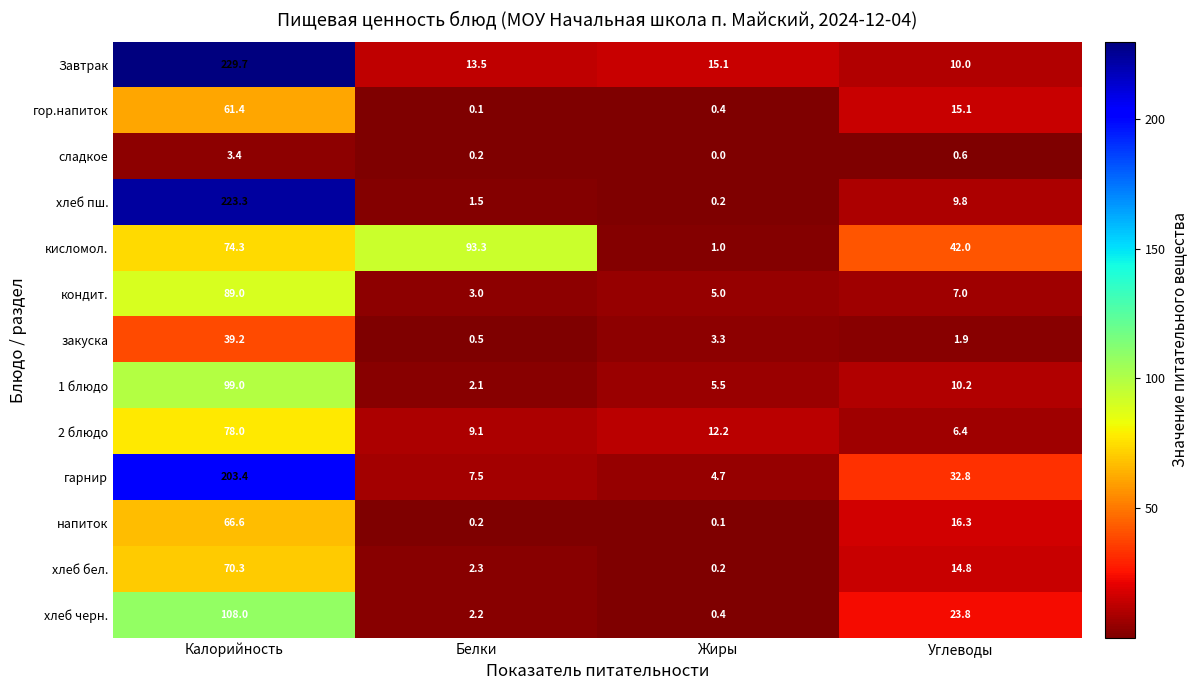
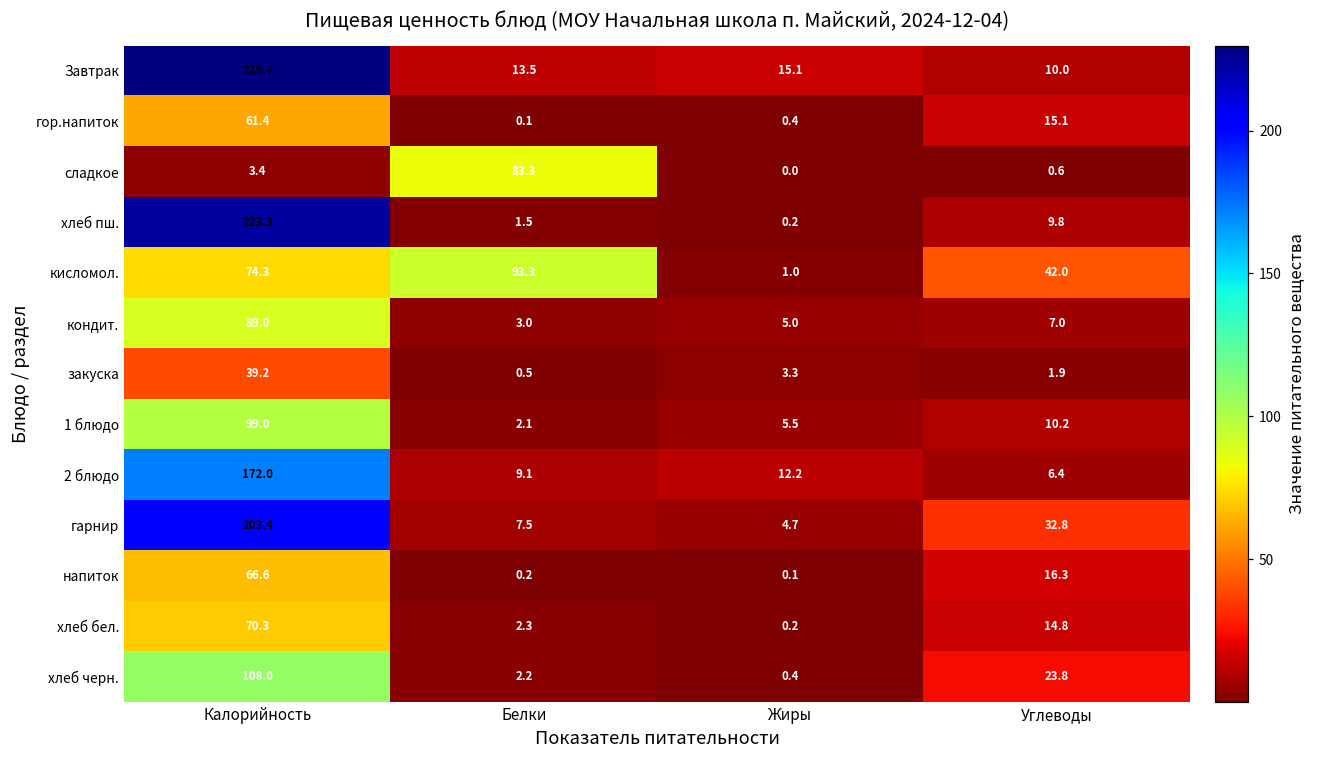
  {
    "Завтрак": {
      "Калорийность": 229.7,
      "Белки": 13.5,
      "Жиры": 15.1,
      "Углеводы": 10.0
    },
    "гор.напиток": {
      "Калорийность": 61.4,
      "Белки": 0.1,
      "Жиры": 0.4,
      "Углеводы": 15.1
    },
    "сладкое": {
      "Калорийность": 3.4,
-     "Белки": 0.2,
+     "Белки": 83.3,
      "Жиры": 0.0,
      "Углеводы": 0.6
    },
    "хлеб пш.": {
      "Калорийность": 223.3,
      "Белки": 1.5,
      "Жиры": 0.2,
      "Углеводы": 9.8
    },
    "кисломол.": {
      "Калорийность": 74.3,
      "Белки": 93.3,
      "Жиры": 1.0,
      "Углеводы": 42.0
    },
    "кондит.": {
      "Калорийность": 89.0,
      "Белки": 3.0,
      "Жиры": 5.0,
      "Углеводы": 7.0
    },
    "закуска": {
      "Калорийность": 39.2,
      "Белки": 0.5,
      "Жиры": 3.3,
      "Углеводы": 1.9
    },
    "1 блюдо": {
      "Калорийность": 99.0,
      "Белки": 2.1,
      "Жиры": 5.5,
      "Углеводы": 10.2
    },
    "2 блюдо": {
-     "Калорийность": 78.0,
+     "Калорийность": 172.0,
      "Белки": 9.1,
      "Жиры": 12.2,
      "Углеводы": 6.4
    },
    "гарнир": {
      "Калорийность": 203.4,
      "Белки": 7.5,
      "Жиры": 4.7,
      "Углеводы": 32.8
    },
    "напиток": {
      "Калорийность": 66.6,
      "Белки": 0.2,
      "Жиры": 0.1,
      "Углеводы": 16.3
    },
    "хлеб бел.": {
      "Калорийность": 70.3,
      "Белки": 2.3,
      "Жиры": 0.2,
      "Углеводы": 14.8
    },
    "хлеб черн.": {
      "Калорийность": 108.0,
      "Белки": 2.2,
      "Жиры": 0.4,
      "Углеводы": 23.8
    }
  }
